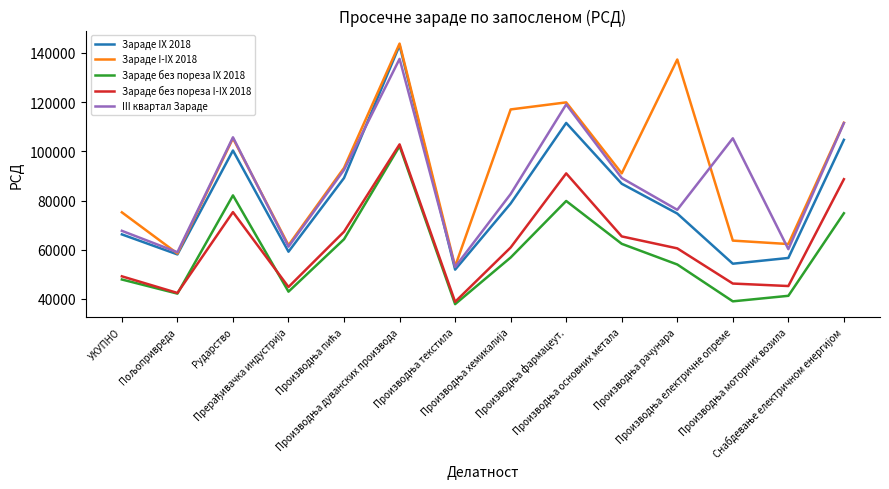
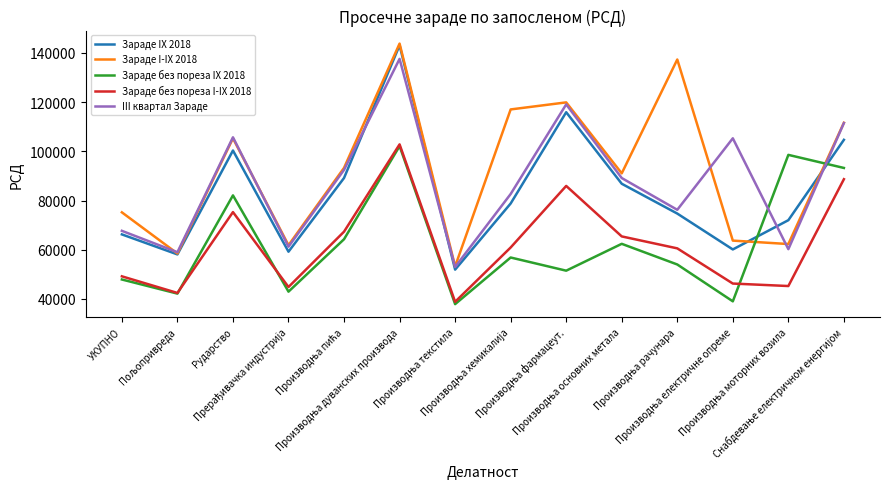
  {
    "Зараде IX 2018": {
      "УКУПНО": 66000,
      "Рударство": 100000,
      "Прерађивачка индустрија": 59000,
      "Производња пића": 89000,
      "Производња текстила": 52000,
      "Производња хемикалија": 79000,
-     "Производња фармацеут.": 112000,
+     "Производња фармацеут.": 116000,
      "Производња основних метала": 87000,
      "Производња рачунара": 75000,
-     "Производња електричне опреме": 54000,
-     "Производња моторних возила": 57000,
+     "Производња електричне опреме": 60000,
+     "Производња моторних возила": 72000,
      "Снабдевање електричном енергијом": 105000
    },
    "Зараде I-IX 2018": {
      "УКУПНО": 75000,
      "Производња хемикалија": 117000,
      "Производња основних метала": 91000,
      "Производња рачунара": 137000,
      "Производња електричне опреме": 64000,
      "Производња моторних возила": 62000
    },
    "Зараде без пореза IX 2018": {
      "УКУПНО": 48000,
      "Рударство": 82000,
      "Прерађивачка индустрија": 43000,
      "Производња пића": 64000,
      "Производња хемикалија": 57000,
-     "Производња фармацеут.": 80000,
+     "Производња фармацеут.": 52000,
      "Производња основних метала": 62000,
      "Производња рачунара": 54000,
      "Производња електричне опреме": 39000,
-     "Производња моторних возила": 41000,
-     "Снабдевање електричном енергијом": 75000
+     "Производња моторних возила": 99000,
+     "Снабдевање електричном енергијом": 93000
    },
    "Зараде без пореза I-IX 2018": {
      "УКУПНО": 49000,
      "Рударство": 75000,
      "Прерађивачка индустрија": 45000,
      "Производња пића": 67000,
      "Производња хемикалија": 61000,
-     "Производња фармацеут.": 91000,
+     "Производња фармацеут.": 86000,
      "Производња основних метала": 65000,
      "Производња рачунара": 61000,
      "Производња електричне опреме": 46000,
      "Производња моторних возила": 45000,
      "Снабдевање електричном енергијом": 89000
    },
    "III квартал Зараде": {
      "УКУПНО": 68000,
      "Производња дуванских производа": 138000,
      "Производња хемикалија": 83000,
      "Производња основних метала": 89000,
      "Производња рачунара": 76000,
      "Производња електричне опреме": 105000,
      "Производња моторних возила": 60000
    }
  }
